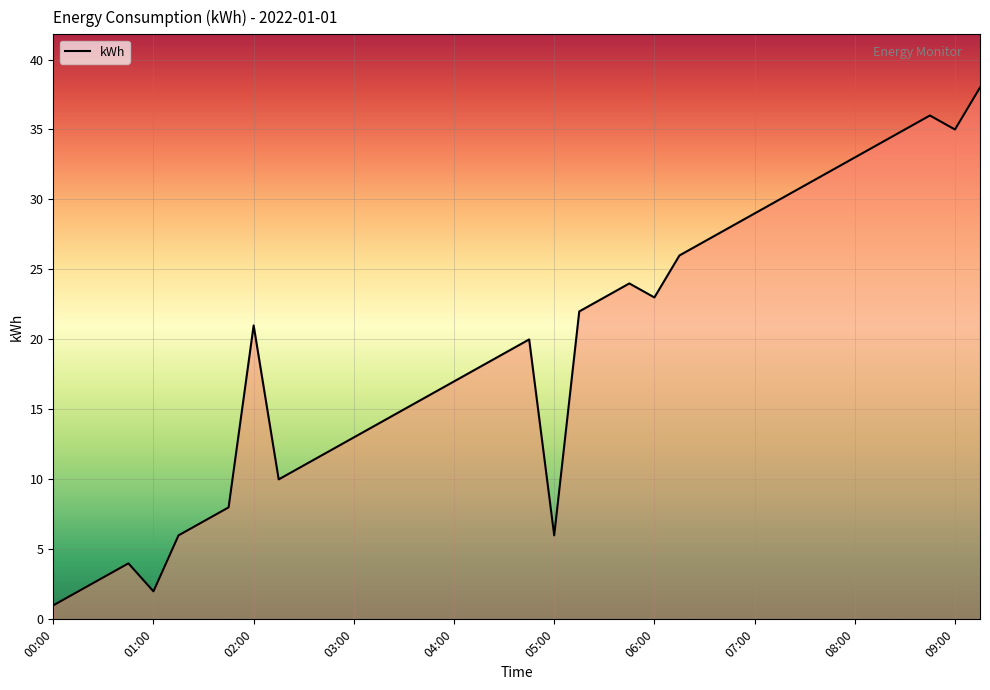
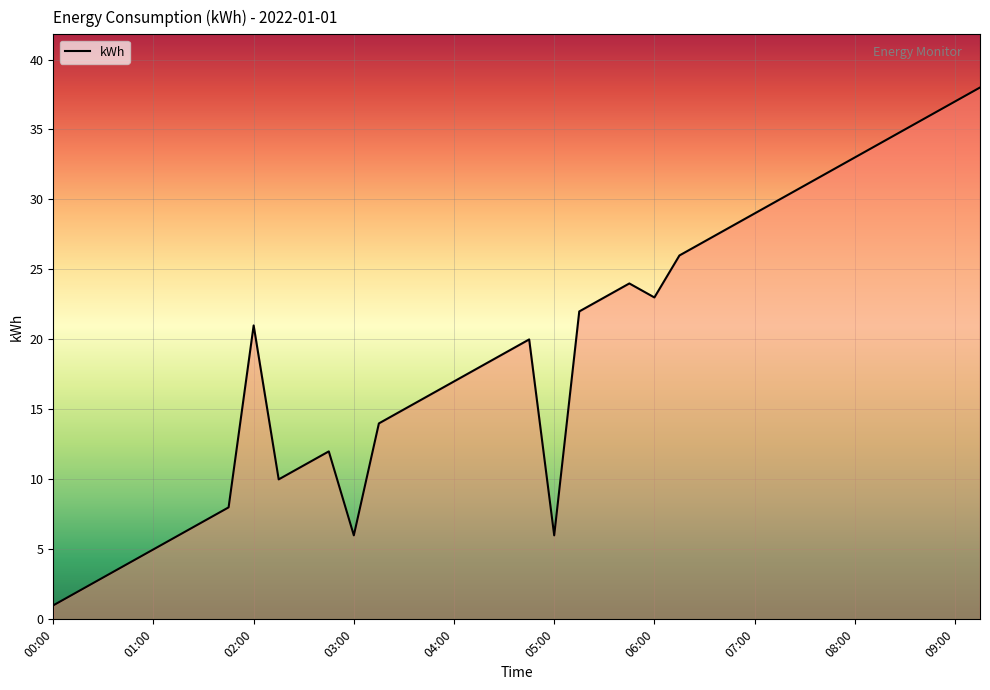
  {
    "00:00": 1,
-   "01:00": 2,
+   "01:00": 5,
    "02:00": 21,
-   "03:00": 13,
+   "03:00": 6,
    "04:00": 17,
    "05:00": 6,
    "06:00": 23,
    "07:00": 29,
    "08:00": 33,
-   "09:00": 35
+   "09:00": 37
  }
